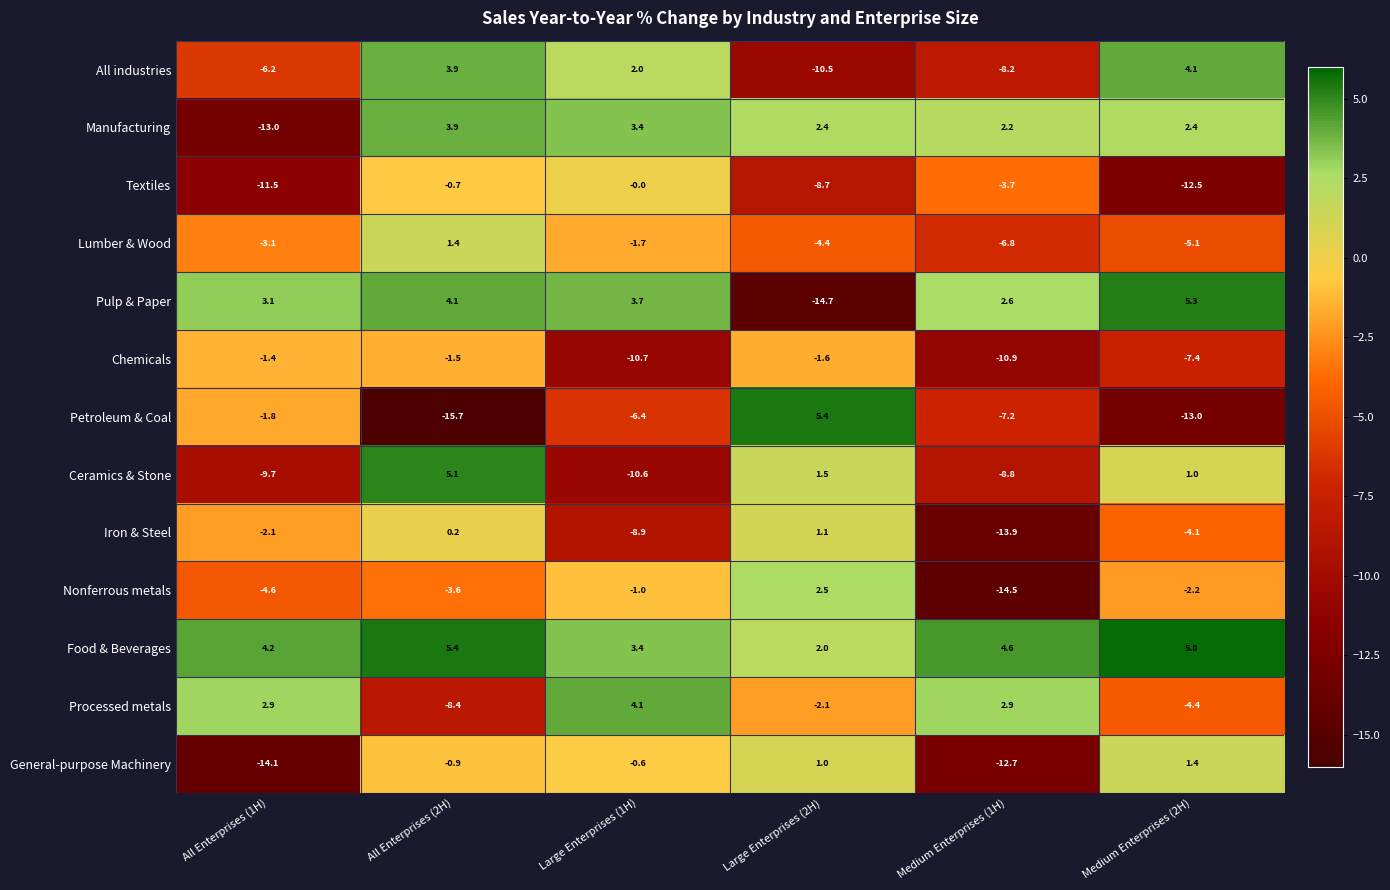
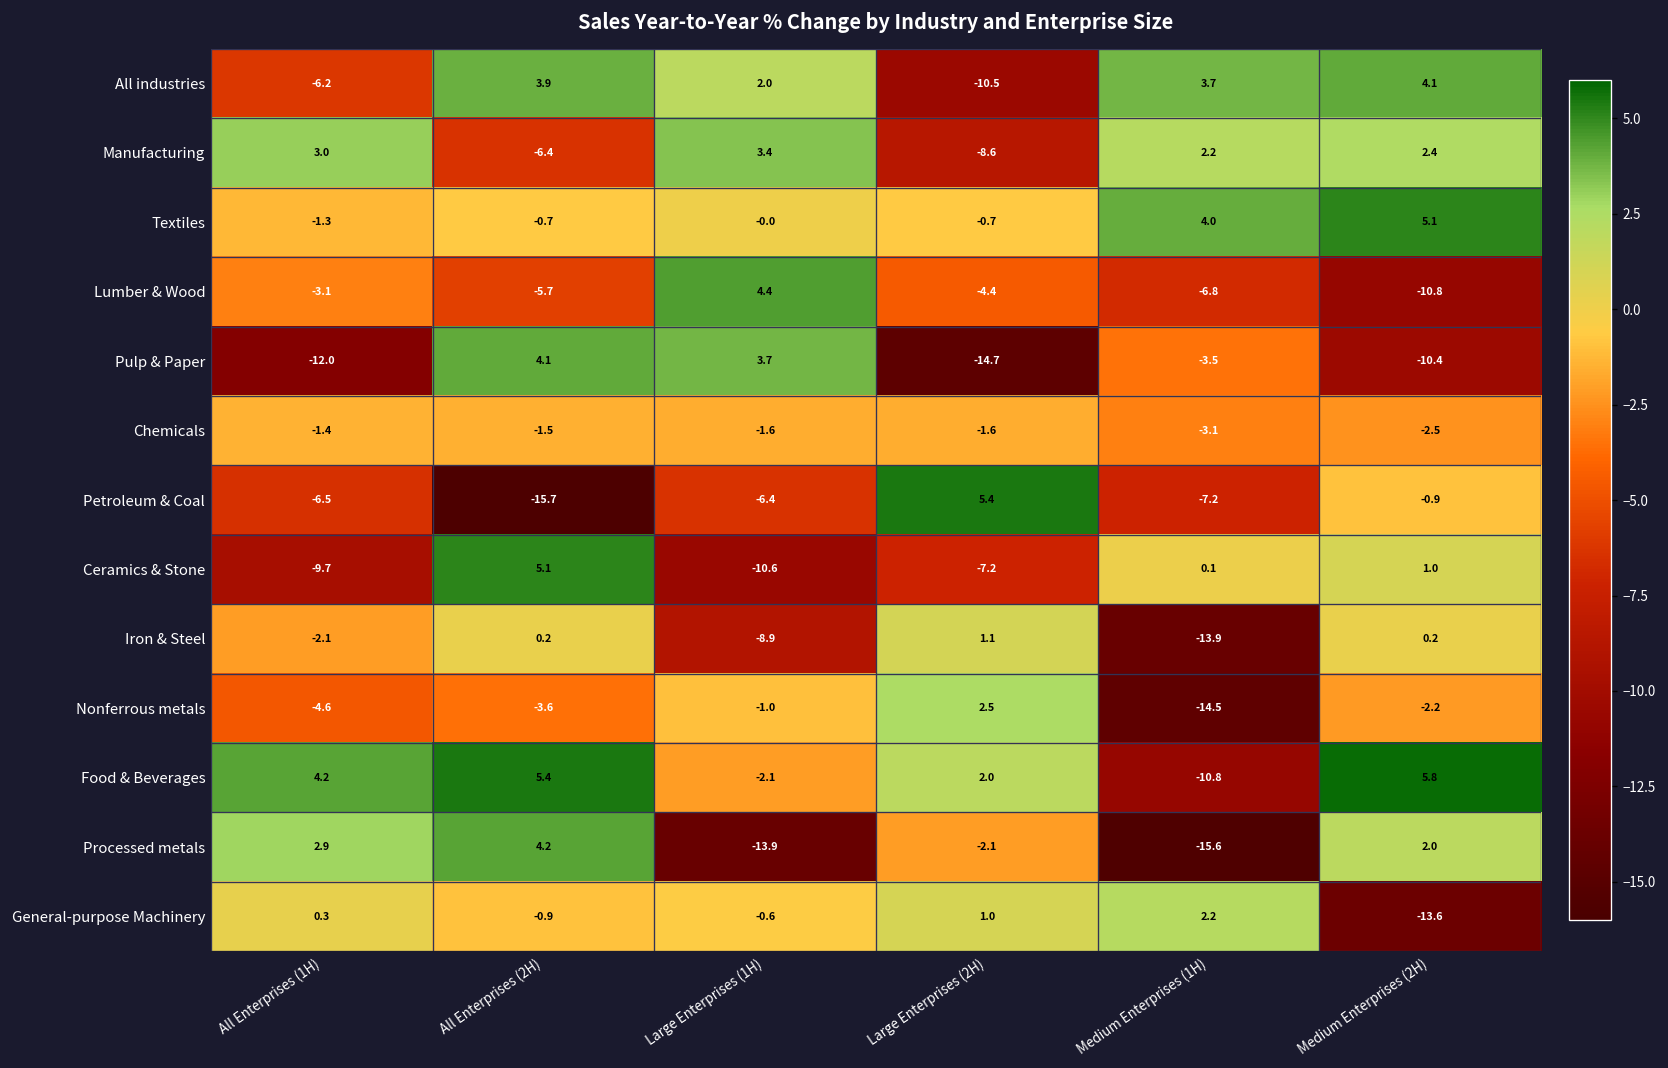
  {
    "All industries": {
      "All Enterprises (1H)": -6.2,
      "All Enterprises (2H)": 3.9,
      "Large Enterprises (1H)": 2.0,
      "Large Enterprises (2H)": -10.5,
-     "Medium Enterprises (1H)": -8.2,
+     "Medium Enterprises (1H)": 3.7,
      "Medium Enterprises (2H)": 4.1
    },
    "Manufacturing": {
-     "All Enterprises (1H)": -13.0,
-     "All Enterprises (2H)": 3.9,
+     "All Enterprises (1H)": 3.0,
+     "All Enterprises (2H)": -6.4,
      "Large Enterprises (1H)": 3.4,
-     "Large Enterprises (2H)": 2.4,
+     "Large Enterprises (2H)": -8.6,
      "Medium Enterprises (1H)": 2.2,
      "Medium Enterprises (2H)": 2.4
    },
    "Textiles": {
-     "All Enterprises (1H)": -11.5,
+     "All Enterprises (1H)": -1.3,
      "All Enterprises (2H)": -0.7,
      "Large Enterprises (1H)": -0.0,
-     "Large Enterprises (2H)": -8.7,
-     "Medium Enterprises (1H)": -3.7,
-     "Medium Enterprises (2H)": -12.5
+     "Large Enterprises (2H)": -0.7,
+     "Medium Enterprises (1H)": 4.0,
+     "Medium Enterprises (2H)": 5.1
    },
    "Lumber & Wood": {
      "All Enterprises (1H)": -3.1,
-     "All Enterprises (2H)": 1.4,
-     "Large Enterprises (1H)": -1.7,
+     "All Enterprises (2H)": -5.7,
+     "Large Enterprises (1H)": 4.4,
      "Large Enterprises (2H)": -4.4,
      "Medium Enterprises (1H)": -6.8,
-     "Medium Enterprises (2H)": -5.1
+     "Medium Enterprises (2H)": -10.8
    },
    "Pulp & Paper": {
-     "All Enterprises (1H)": 3.1,
+     "All Enterprises (1H)": -12.0,
      "All Enterprises (2H)": 4.1,
      "Large Enterprises (1H)": 3.7,
      "Large Enterprises (2H)": -14.7,
-     "Medium Enterprises (1H)": 2.6,
-     "Medium Enterprises (2H)": 5.3
+     "Medium Enterprises (1H)": -3.5,
+     "Medium Enterprises (2H)": -10.4
    },
    "Chemicals": {
      "All Enterprises (1H)": -1.4,
      "All Enterprises (2H)": -1.5,
-     "Large Enterprises (1H)": -10.7,
+     "Large Enterprises (1H)": -1.6,
      "Large Enterprises (2H)": -1.6,
-     "Medium Enterprises (1H)": -10.9,
-     "Medium Enterprises (2H)": -7.4
+     "Medium Enterprises (1H)": -3.1,
+     "Medium Enterprises (2H)": -2.5
    },
    "Petroleum & Coal": {
-     "All Enterprises (1H)": -1.8,
+     "All Enterprises (1H)": -6.5,
      "All Enterprises (2H)": -15.7,
      "Large Enterprises (1H)": -6.4,
      "Large Enterprises (2H)": 5.4,
      "Medium Enterprises (1H)": -7.2,
-     "Medium Enterprises (2H)": -13.0
+     "Medium Enterprises (2H)": -0.9
    },
    "Ceramics & Stone": {
      "All Enterprises (1H)": -9.7,
      "All Enterprises (2H)": 5.1,
      "Large Enterprises (1H)": -10.6,
-     "Large Enterprises (2H)": 1.5,
-     "Medium Enterprises (1H)": -8.8,
+     "Large Enterprises (2H)": -7.2,
+     "Medium Enterprises (1H)": 0.1,
      "Medium Enterprises (2H)": 1.0
    },
    "Iron & Steel": {
      "All Enterprises (1H)": -2.1,
      "All Enterprises (2H)": 0.2,
      "Large Enterprises (1H)": -8.9,
      "Large Enterprises (2H)": 1.1,
      "Medium Enterprises (1H)": -13.9,
-     "Medium Enterprises (2H)": -4.1
+     "Medium Enterprises (2H)": 0.2
    },
    "Nonferrous metals": {
      "All Enterprises (1H)": -4.6,
      "All Enterprises (2H)": -3.6,
      "Large Enterprises (1H)": -1.0,
      "Large Enterprises (2H)": 2.5,
      "Medium Enterprises (1H)": -14.5,
      "Medium Enterprises (2H)": -2.2
    },
    "Food & Beverages": {
      "All Enterprises (1H)": 4.2,
      "All Enterprises (2H)": 5.4,
-     "Large Enterprises (1H)": 3.4,
+     "Large Enterprises (1H)": -2.1,
      "Large Enterprises (2H)": 2.0,
-     "Medium Enterprises (1H)": 4.6,
+     "Medium Enterprises (1H)": -10.8,
      "Medium Enterprises (2H)": 5.8
    },
    "Processed metals": {
      "All Enterprises (1H)": 2.9,
-     "All Enterprises (2H)": -8.4,
-     "Large Enterprises (1H)": 4.1,
+     "All Enterprises (2H)": 4.2,
+     "Large Enterprises (1H)": -13.9,
      "Large Enterprises (2H)": -2.1,
-     "Medium Enterprises (1H)": 2.9,
-     "Medium Enterprises (2H)": -4.4
+     "Medium Enterprises (1H)": -15.6,
+     "Medium Enterprises (2H)": 2.0
    },
    "General-purpose Machinery": {
-     "All Enterprises (1H)": -14.1,
+     "All Enterprises (1H)": 0.3,
      "All Enterprises (2H)": -0.9,
      "Large Enterprises (1H)": -0.6,
      "Large Enterprises (2H)": 1.0,
-     "Medium Enterprises (1H)": -12.7,
-     "Medium Enterprises (2H)": 1.4
+     "Medium Enterprises (1H)": 2.2,
+     "Medium Enterprises (2H)": -13.6
    }
  }
